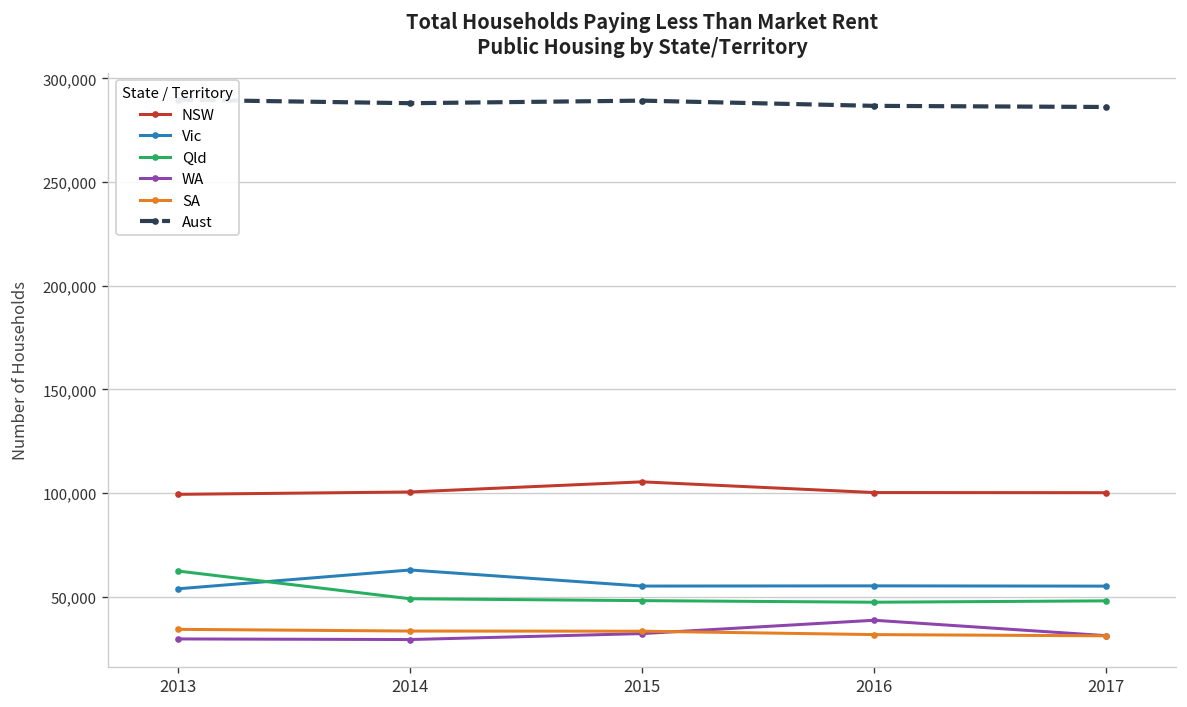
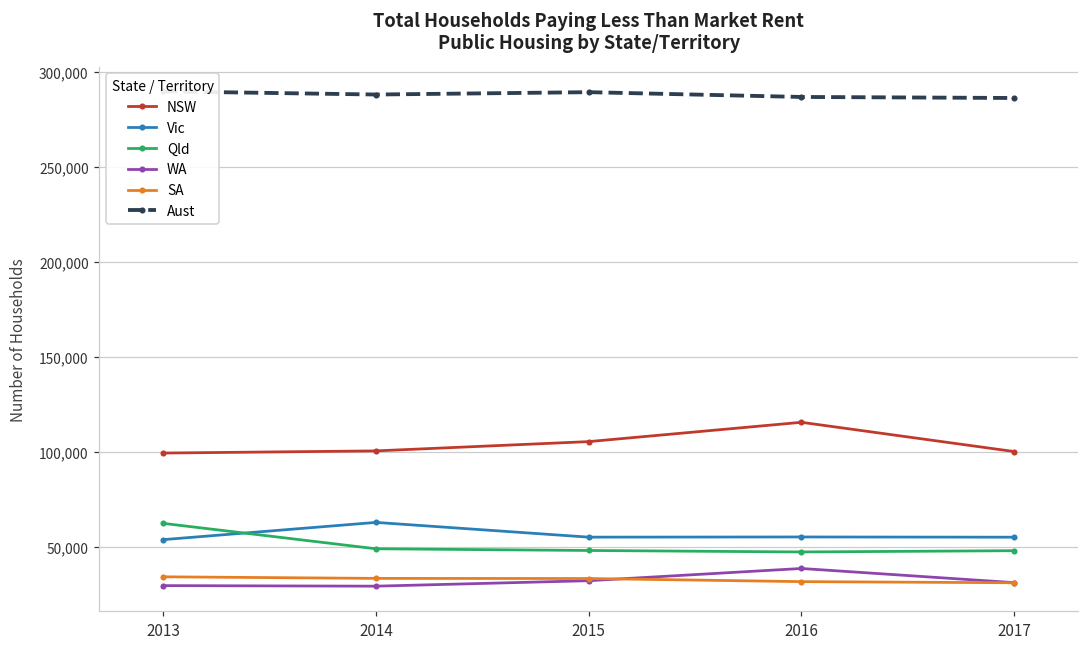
  {
    "NSW": {
      "2013": "99,000",
      "2014": "101,000",
      "2015": "105,000",
-     "2016": "100,000",
+     "2016": "116,000",
      "2017": "100,000"
    },
    "Vic": {
      "2013": "54,000",
      "2014": "63,000",
      "2015": "55,000",
      "2016": "55,000",
      "2017": "55,000"
    },
    "Qld": {
      "2013": "62,000",
      "2014": "49,000",
      "2015": "48,000",
      "2016": "47,000",
      "2017": "48,000"
    },
    "WA": {
      "2013": "30,000",
      "2014": "29,000",
      "2016": "39,000"
    },
    "SA": {
      "2013": "34,000",
      "2014": "33,000",
      "2016": "32,000"
    },
    "Aust": {
      "2014": "288,000",
      "2015": "289,000",
      "2016": "287,000",
      "2017": "286,000"
    }
  }
